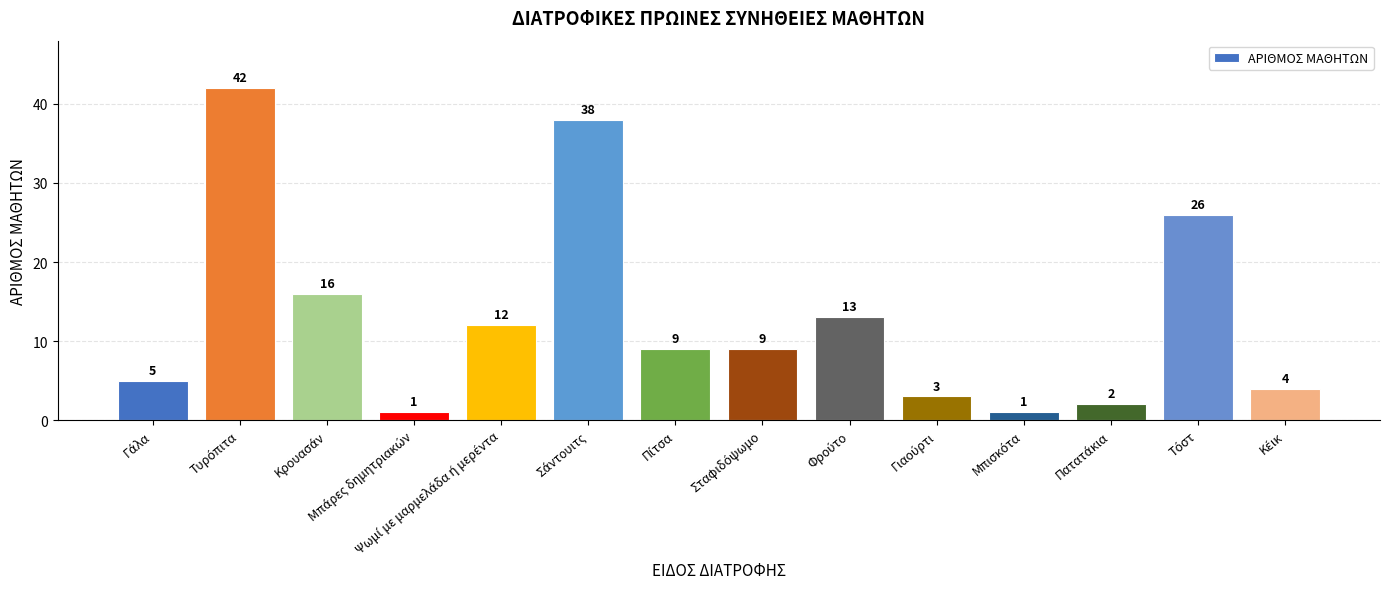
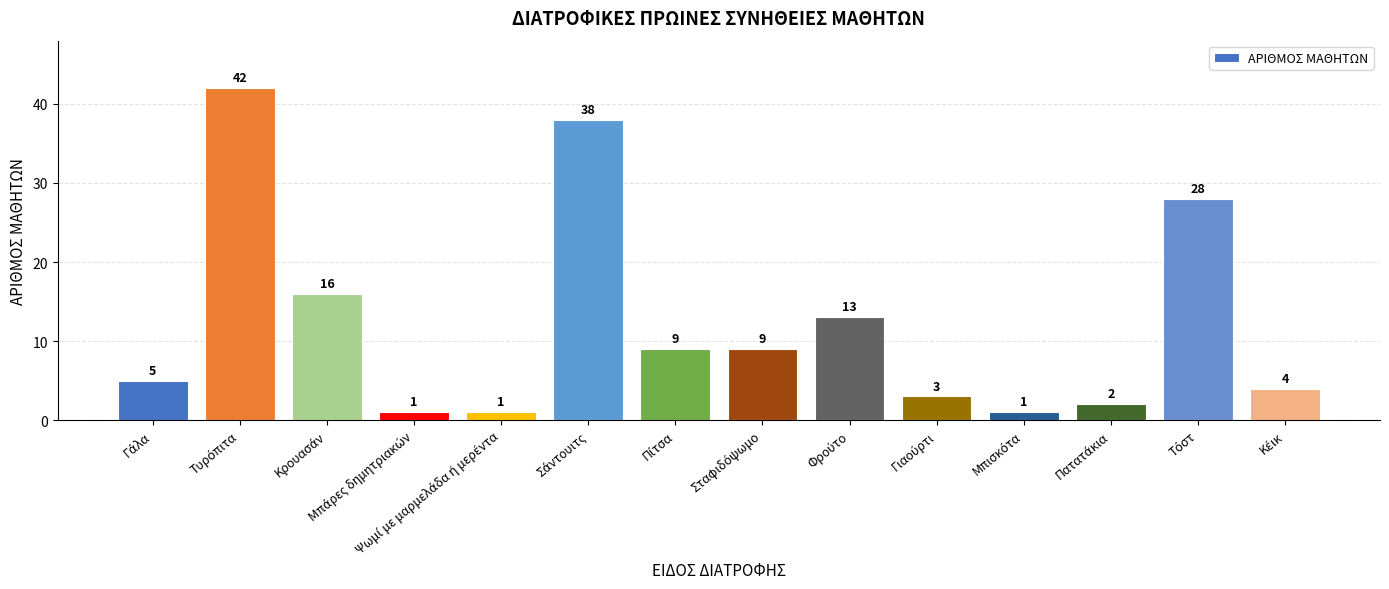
  {
    "Γάλα": 5,
    "Τυρόπιτα": 42,
    "Κρουασάν": 16,
    "Μπάρες δημητριακών": 1,
-   "Ψωμί με μαρμελάδα ή μερέντα": 12,
+   "Ψωμί με μαρμελάδα ή μερέντα": 1,
    "Σάντουιτς": 38,
    "Πίτσα": 9,
    "Σταφιδόψωμο": 9,
    "Φρούτο": 13,
    "Γιαούρτι": 3,
    "Μπισκότα": 1,
    "Πατατάκια": 2,
-   "Τόστ": 26,
+   "Τόστ": 28,
    "Κέικ": 4
  }
